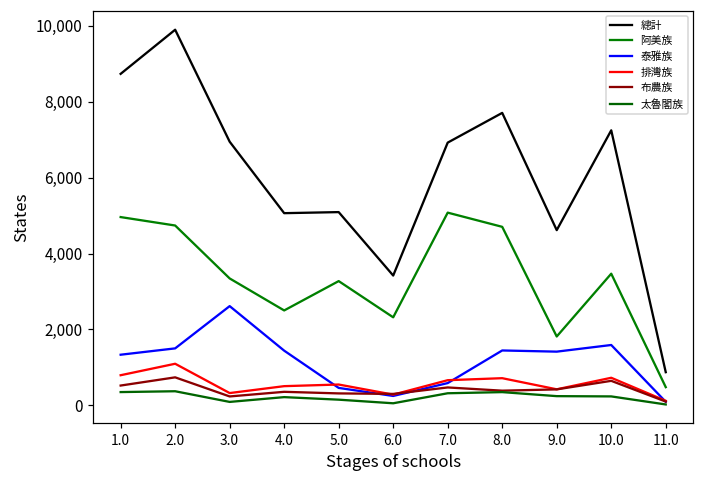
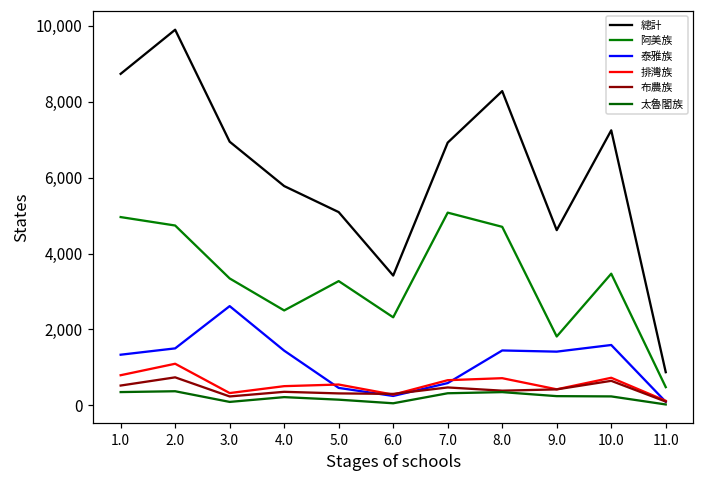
  {
    "總計": {
      "1.0": "8,700",
      "2.0": "9,900",
      "3.0": "6,900",
-     "4.0": "5,100",
+     "4.0": "5,800",
      "5.0": "5,100",
      "6.0": "3,400",
      "7.0": "6,900",
-     "8.0": "7,700",
+     "8.0": "8,300",
      "9.0": "4,600",
      "10.0": "7,200",
      "11.0": "900"
    },
    "泰雅族": {
      "1.0": "1,300",
      "2.0": "1,500",
      "3.0": "2,600",
      "4.0": "1,400",
      "5.0": "500",
      "7.0": "600",
      "8.0": "1,400",
      "9.0": "1,400",
      "10.0": "1,600"
    },
    "排灣族": {
      "1.0": "800",
      "2.0": "1,100",
      "3.0": "300",
      "4.0": "500",
      "5.0": "600",
      "7.0": "700",
      "8.0": "700",
      "10.0": "700"
    },
    "布農族": {
      "1.0": "500",
      "2.0": "700",
      "3.0": "200",
      "4.0": "400",
      "5.0": "300",
      "7.0": "500",
      "10.0": "600"
    }
  }
